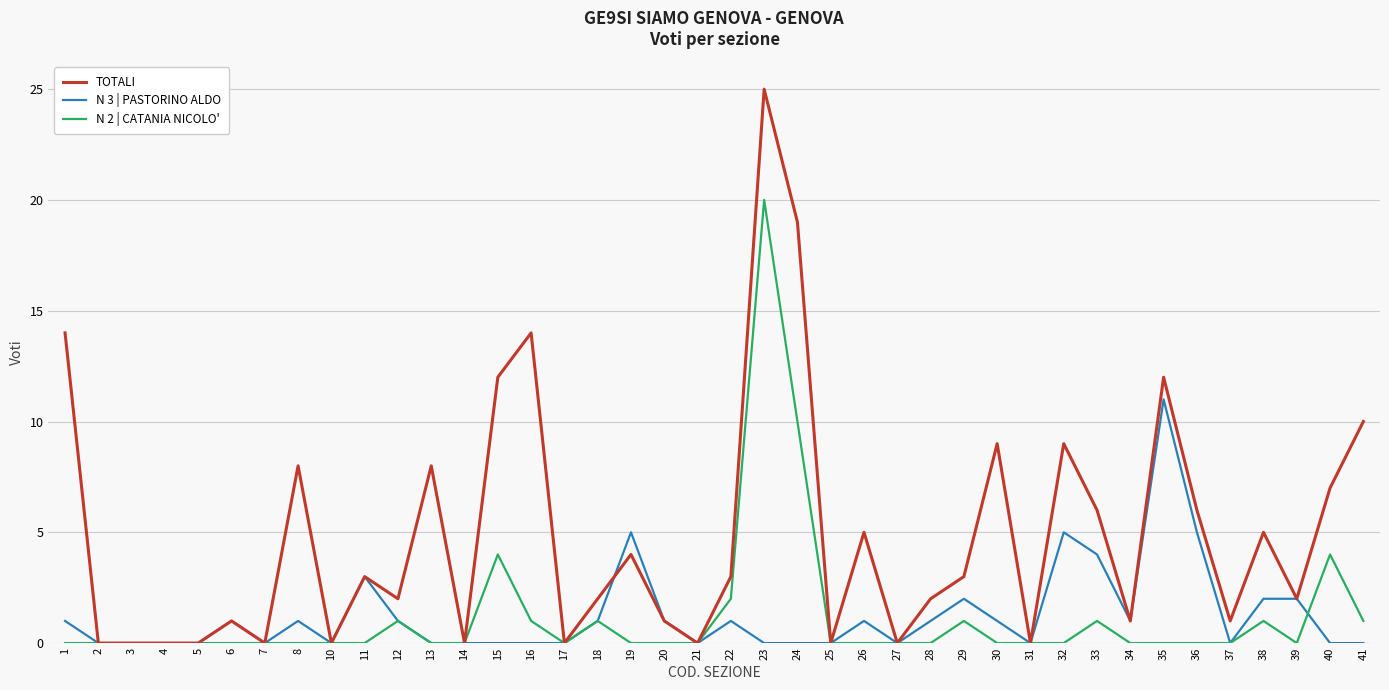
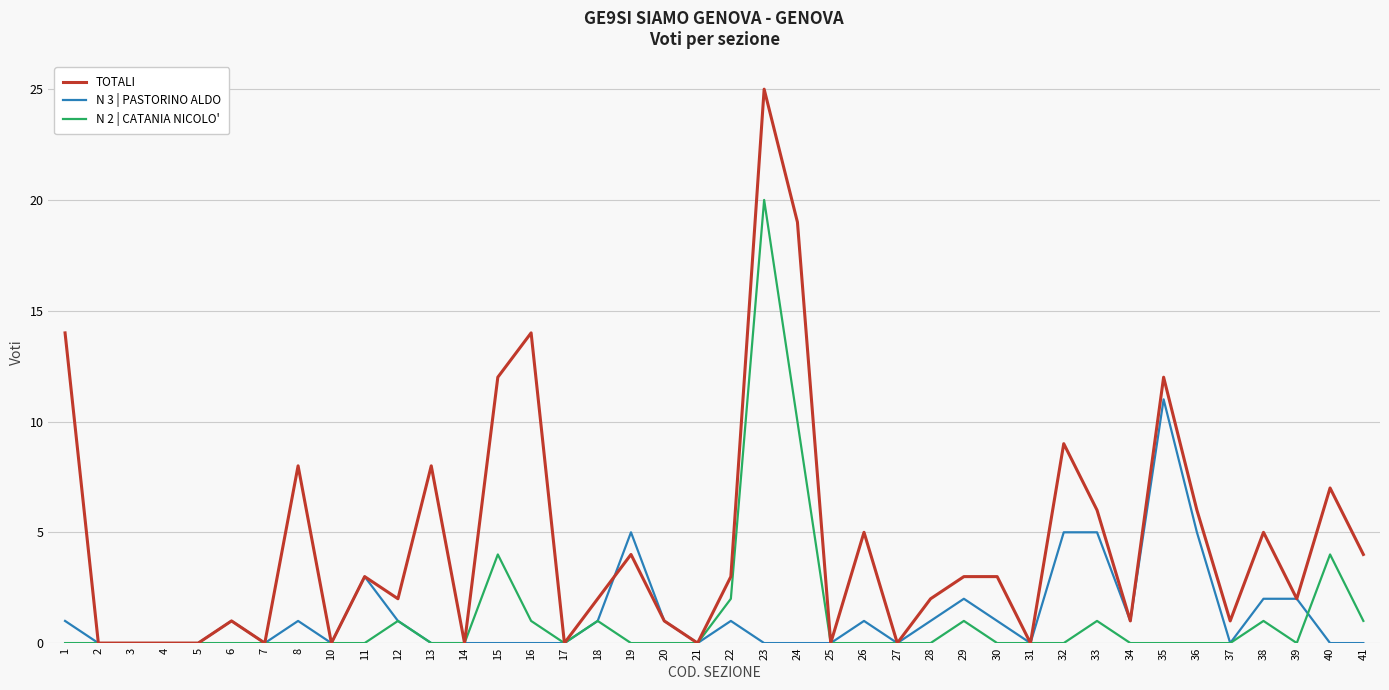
  {
    "TOTALI": {
      "1": 14,
      "8": 8,
      "12": 2,
      "13": 8,
      "15": 12,
      "16": 14,
      "18": 2,
      "19": 4,
      "22": 3,
      "23": 25,
      "24": 19,
      "26": 5,
      "28": 2,
      "29": 3,
-     "30": 9,
+     "30": 3,
      "32": 9,
      "33": 6,
      "35": 12,
      "36": 6,
      "37": 1,
      "38": 5,
      "40": 7,
-     "41": 10
+     "41": 4
    },
    "N 3 | PASTORINO ALDO": {
      "1": 1,
      "8": 1,
      "15": 0,
      "16": 0,
      "19": 5,
      "22": 1,
      "23": 0,
      "24": 0,
      "26": 1,
      "28": 1,
      "29": 2,
      "30": 1,
      "32": 5,
-     "33": 4,
+     "33": 5,
      "35": 11,
      "36": 5,
      "38": 2,
      "40": 0,
      "41": 0
    },
    "N 2 | CATANIA NICOLO'": {
      "1": 0,
      "6": 0,
      "8": 0,
      "11": 0,
      "15": 4,
      "16": 1,
      "19": 0,
      "20": 0,
      "22": 2,
      "23": 20,
      "24": 10,
      "26": 0,
      "28": 0,
      "29": 1,
      "30": 0,
      "32": 0,
      "33": 1,
      "34": 0,
      "35": 0,
      "36": 0,
      "38": 1,
      "39": 0,
      "40": 4,
      "41": 1
    }
  }
